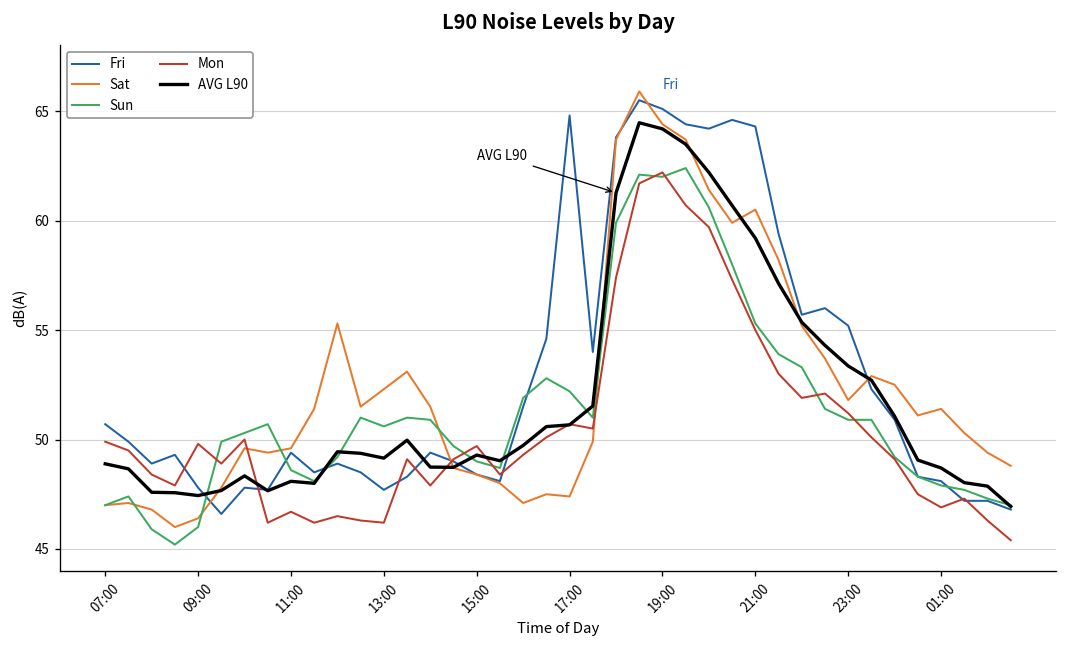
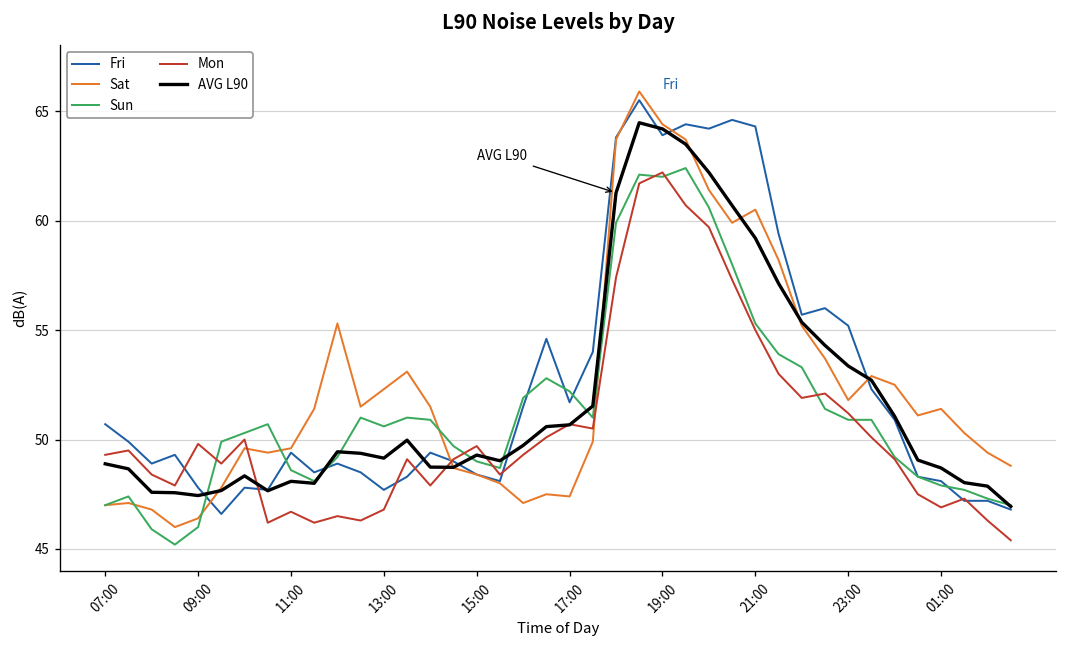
  {
    "Fri": {
      "07:00": 50.7,
      "09:00": 47.8,
      "11:00": 49.4,
      "13:00": 47.7,
-     "17:00": 64.8,
-     "19:00": 65.1,
+     "17:00": 51.7,
+     "19:00": 63.9,
      "21:00": 64.3,
      "23:00": 55.2,
      "01:00": 48.1
    },
    "Sat": {
      "09:00": 46.4,
      "11:00": 49.6,
      "13:00": 52.3,
      "17:00": 47.4,
      "19:00": 64.4,
      "21:00": 60.5,
      "23:00": 51.8,
      "01:00": 51.4
    },
    "Sun": {
      "09:00": 46.0,
      "11:00": 48.6,
      "13:00": 50.6,
      "15:00": 49.0,
      "17:00": 52.2,
      "19:00": 62.0,
      "21:00": 55.3,
      "23:00": 50.9,
      "01:00": 47.9
    },
    "Mon": {
-     "07:00": 49.9,
+     "07:00": 49.3,
      "09:00": 49.8,
      "11:00": 46.7,
-     "13:00": 46.2,
+     "13:00": 46.8,
      "15:00": 49.7,
      "19:00": 62.2,
      "21:00": 55.0,
      "23:00": 51.2,
      "01:00": 46.9
    },
    "AVG L90": {
      "07:00": 48.9,
      "09:00": 47.4,
      "11:00": 48.1,
      "13:00": 49.2,
      "15:00": 49.3,
      "19:00": 64.2,
      "21:00": 59.2,
      "23:00": 53.4,
      "01:00": 48.7
    }
  }
